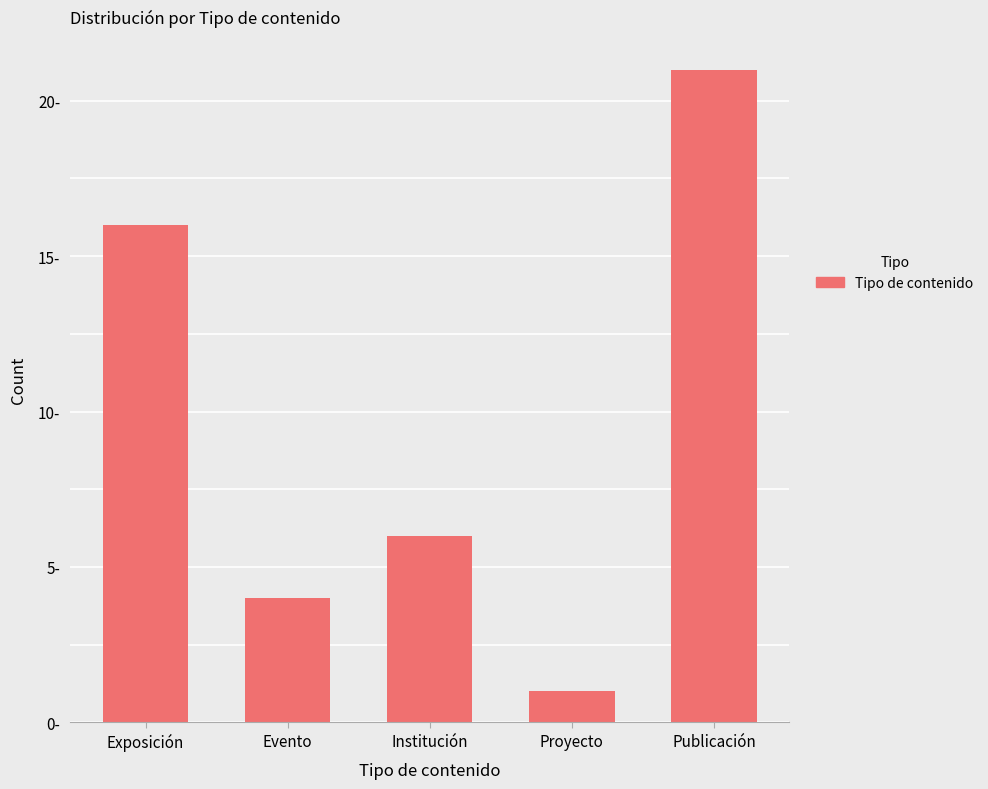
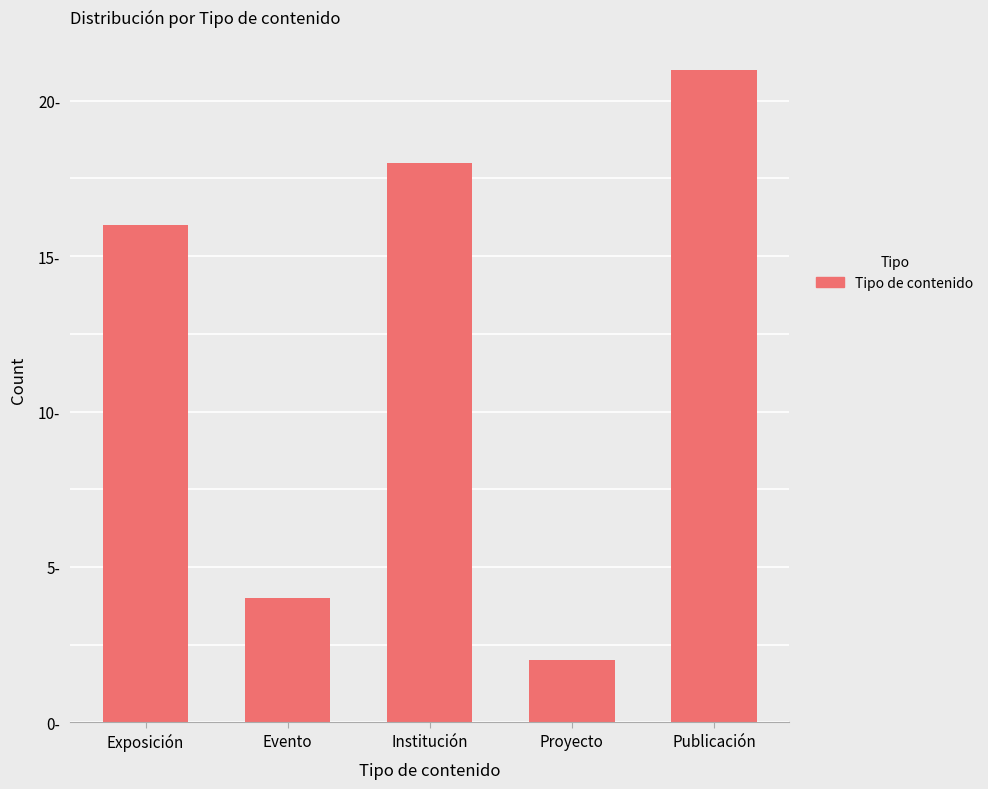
  {
    "Exposición": "16-",
    "Evento": "4-",
-   "Institución": "6-",
-   "Proyecto": "1-",
+   "Institución": "18-",
+   "Proyecto": "2-",
    "Publicación": "21-"
  }
